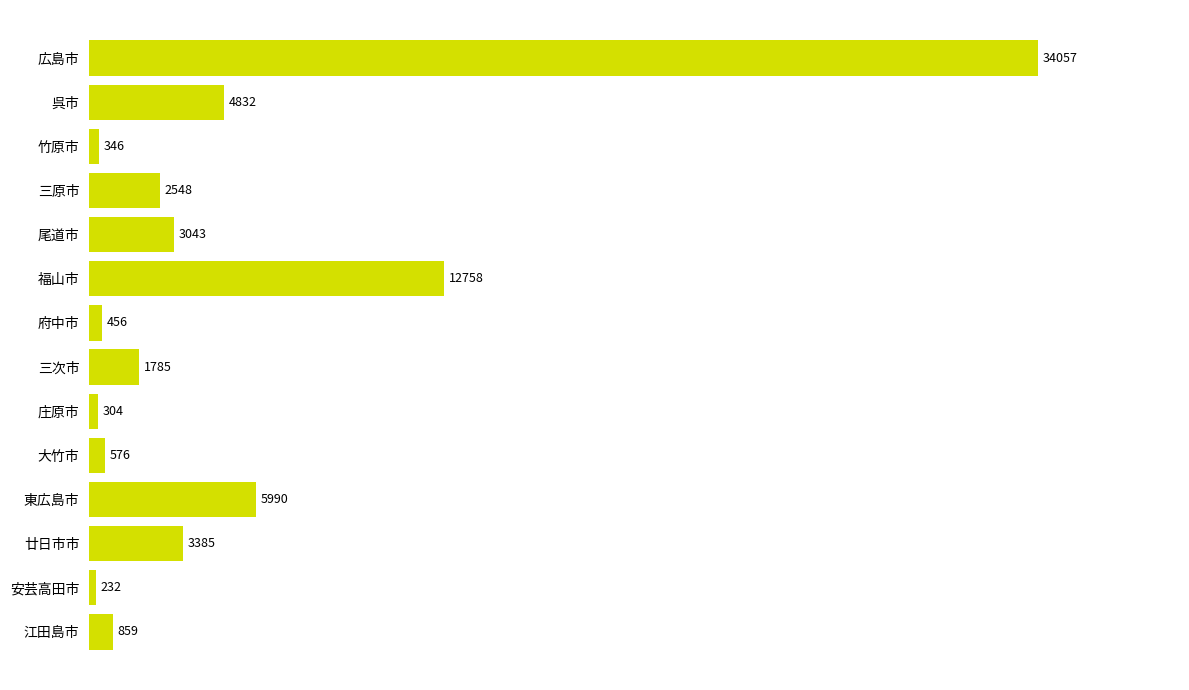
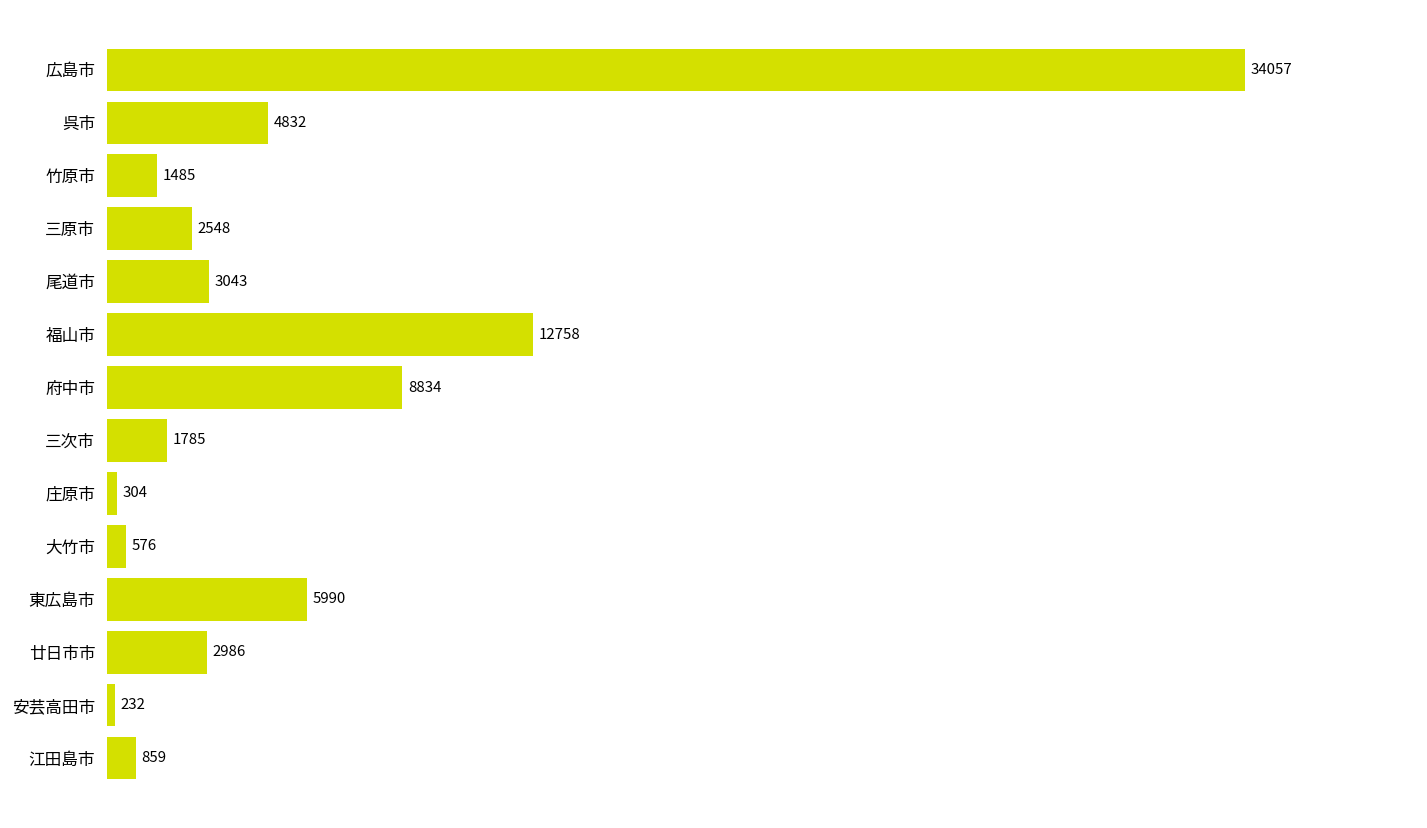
  {
    "広島市": 34057,
    "呉市": 4832,
-   "竹原市": 346,
+   "竹原市": 1485,
    "三原市": 2548,
    "尾道市": 3043,
    "福山市": 12758,
-   "府中市": 456,
+   "府中市": 8834,
    "三次市": 1785,
    "庄原市": 304,
    "大竹市": 576,
    "東広島市": 5990,
-   "廿日市市": 3385,
+   "廿日市市": 2986,
    "安芸高田市": 232,
    "江田島市": 859
  }
